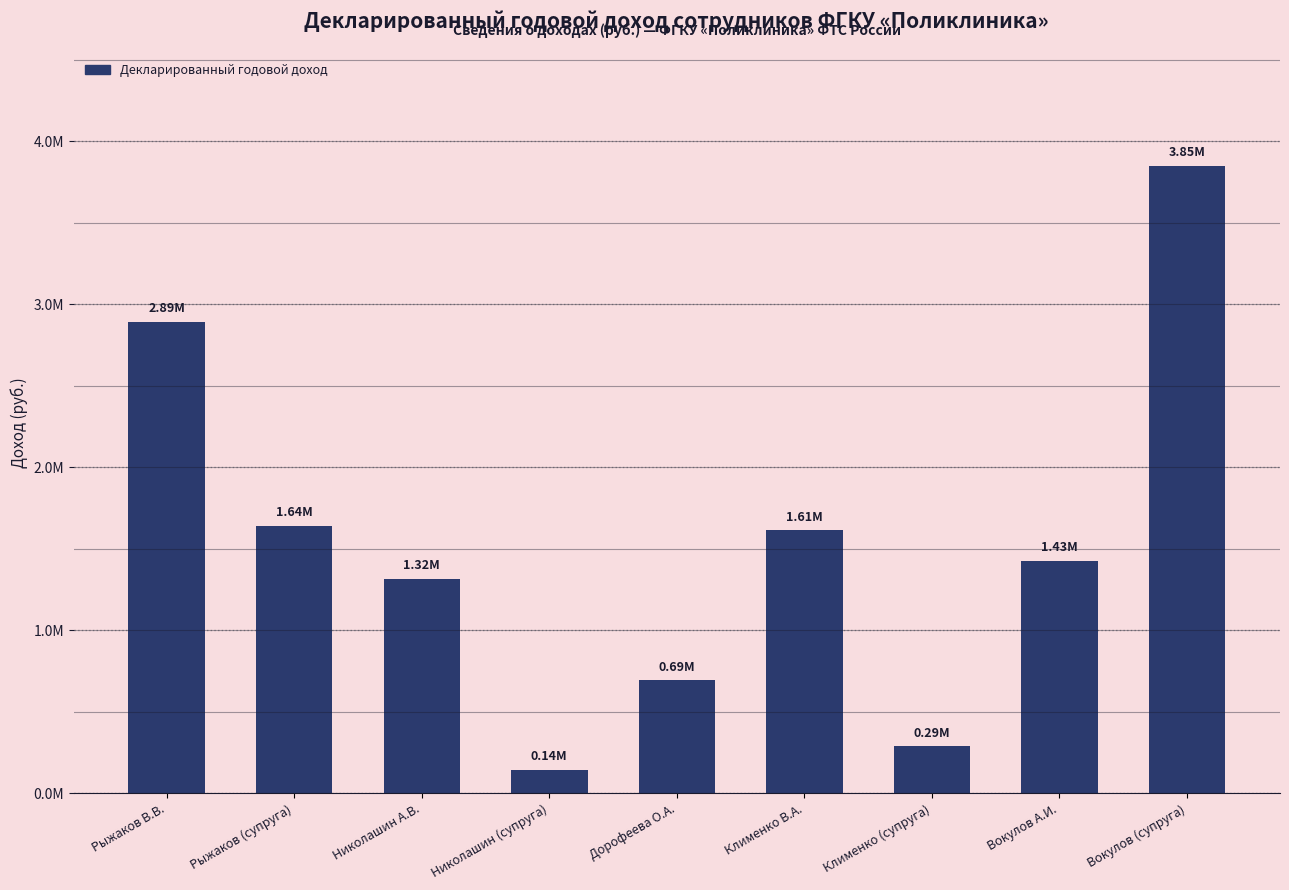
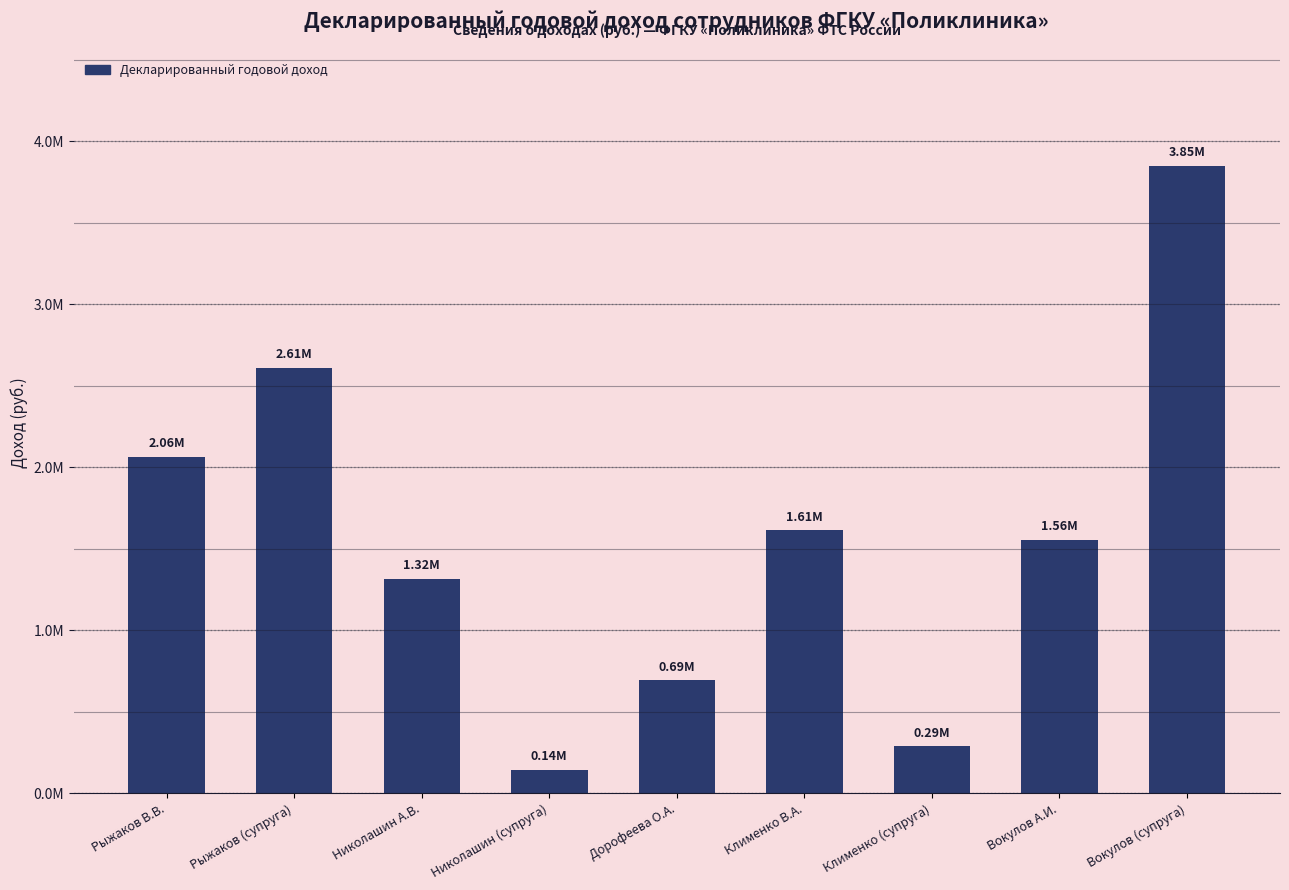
  {
-   "Рыжаков В.В.": "2.89M",
-   "Рыжаков (супруга)": "1.64M",
+   "Рыжаков В.В.": "2.06M",
+   "Рыжаков (супруга)": "2.61M",
    "Николашин А.В.": "1.32M",
    "Николашин (супруга)": "0.14M",
    "Дорофеева О.А.": "0.69M",
    "Клименко В.А.": "1.61M",
    "Клименко (супруга)": "0.29M",
-   "Вокулов А.И.": "1.43M",
+   "Вокулов А.И.": "1.56M",
    "Вокулов (супруга)": "3.85M"
  }
